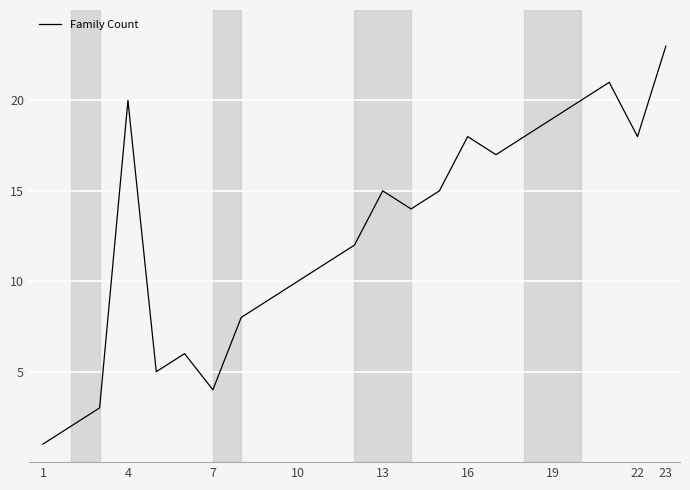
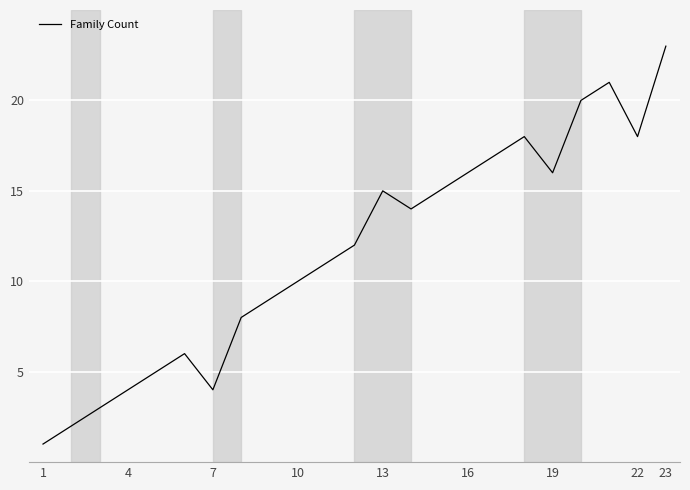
  {
    "1": 1,
-   "4": 20,
+   "4": 4,
    "7": 4,
    "10": 10,
    "13": 15,
-   "16": 18,
-   "19": 19,
+   "16": 16,
+   "19": 16,
    "22": 18,
    "23": 23
  }
